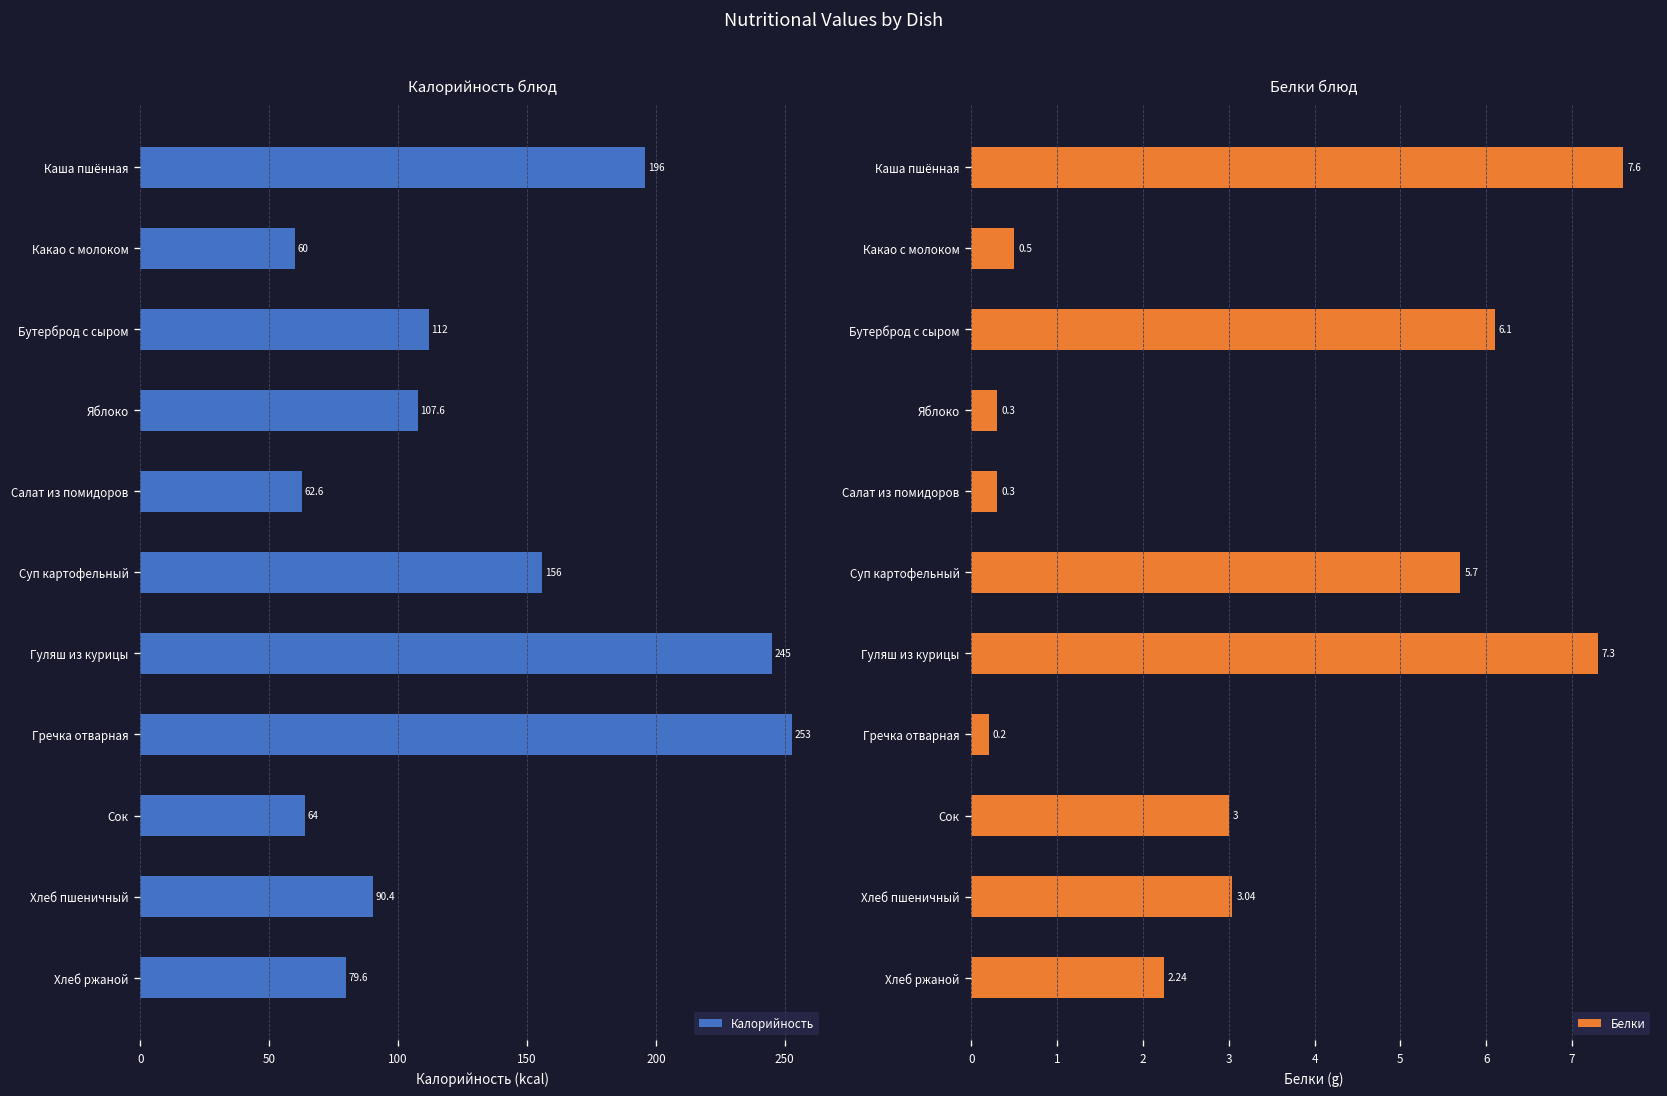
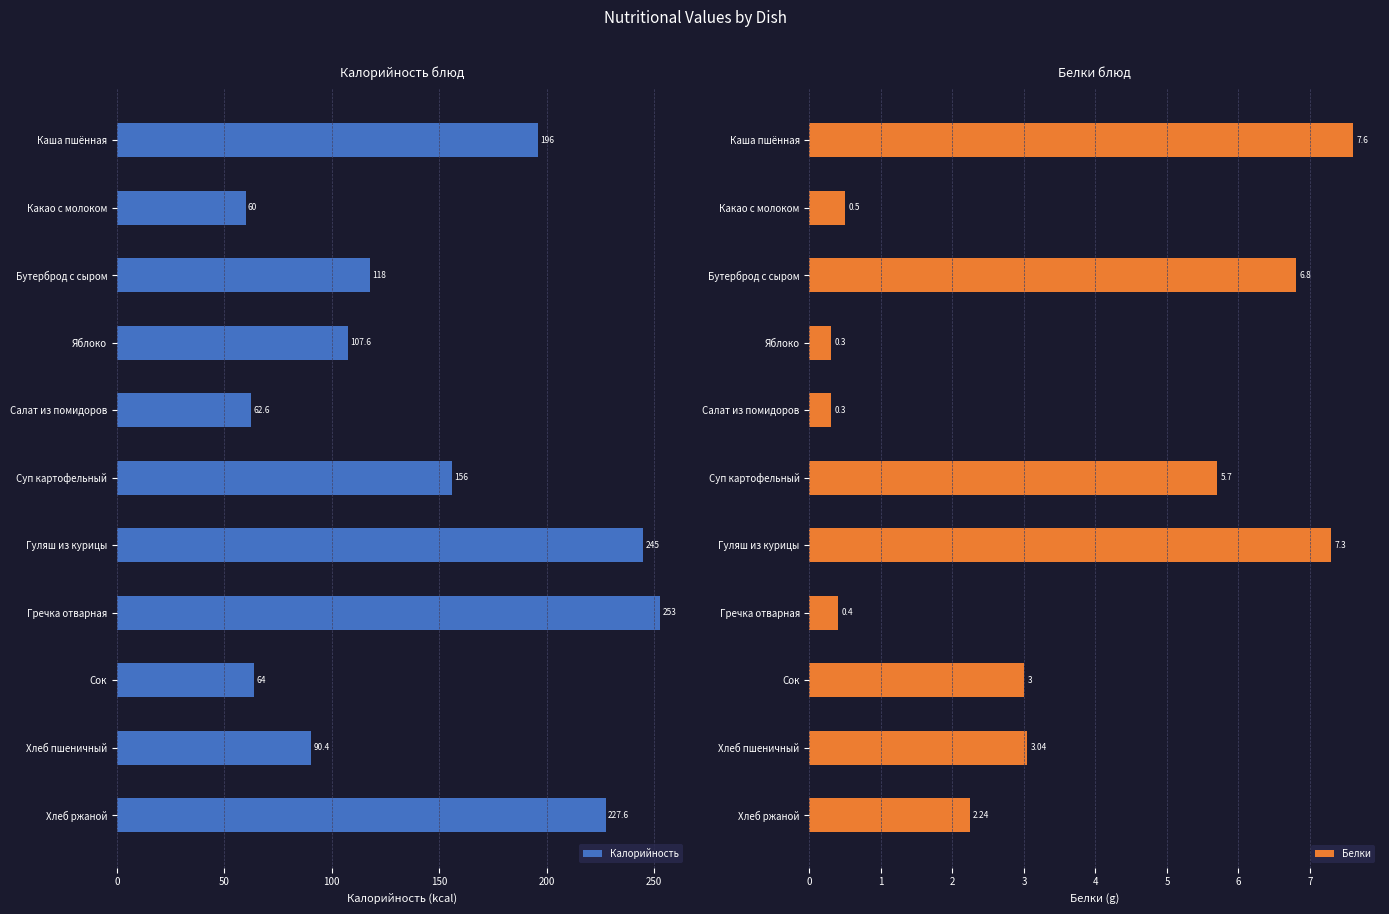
  {
    "Калорийность блюд": {
      "Каша пшённая": 196,
      "Какао с молоком": 60,
-     "Бутерброд с сыром": 112,
+     "Бутерброд с сыром": 118,
      "Яблоко": 107.6,
      "Салат из помидоров": 62.6,
      "Суп картофельный": 156,
      "Гуляш из курицы": 245,
      "Гречка отварная": 253,
      "Сок": 64,
      "Хлеб пшеничный": 90.4,
-     "Хлеб ржаной": 79.6
+     "Хлеб ржаной": 227.6
    },
    "Белки блюд": {
      "Каша пшённая": 7.6,
      "Какао с молоком": 0.5,
-     "Бутерброд с сыром": 6.1,
+     "Бутерброд с сыром": 6.8,
      "Яблоко": 0.3,
      "Салат из помидоров": 0.3,
      "Суп картофельный": 5.7,
      "Гуляш из курицы": 7.3,
-     "Гречка отварная": 0.2,
+     "Гречка отварная": 0.4,
      "Сок": 3,
      "Хлеб пшеничный": 3.04,
      "Хлеб ржаной": 2.24
    }
  }
